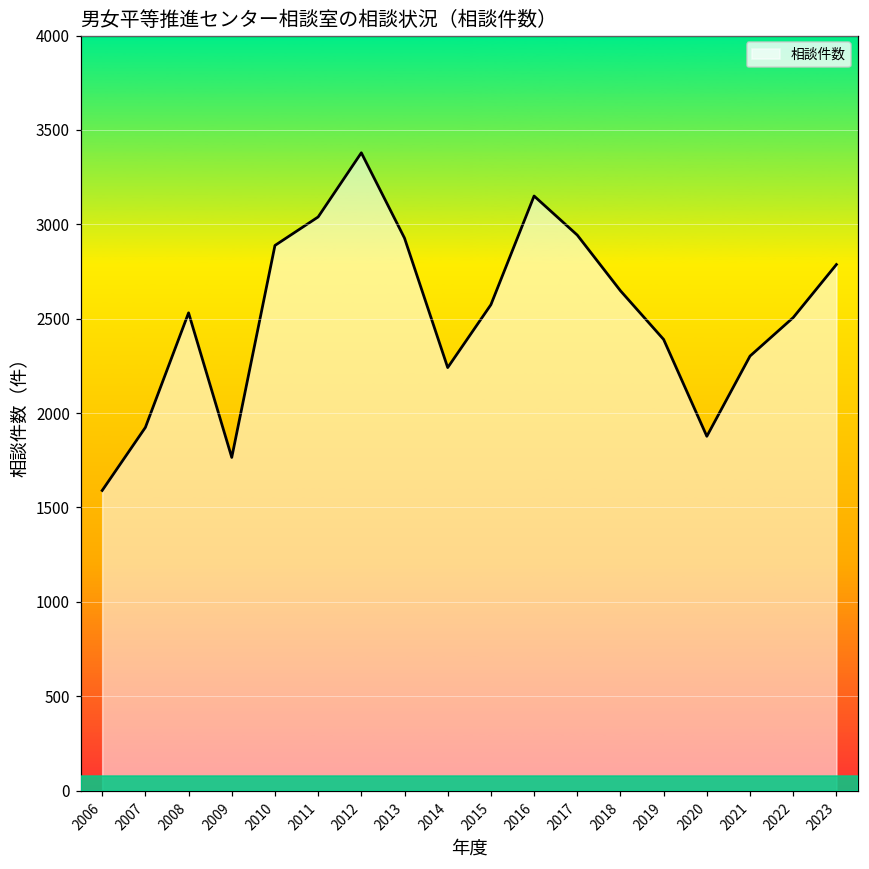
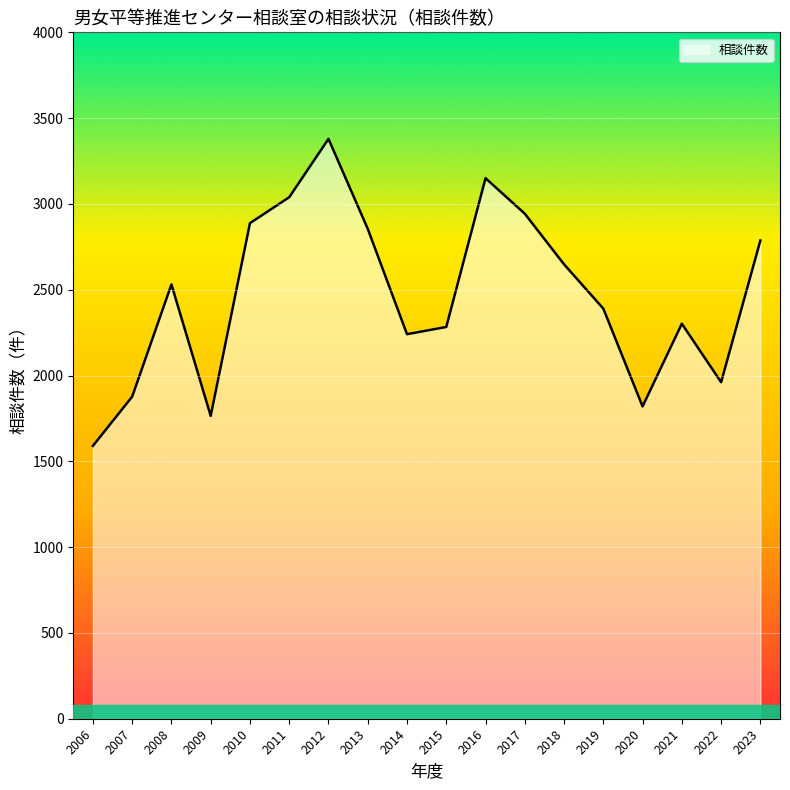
  {
    "2006": 1590,
-   "2007": 1920,
+   "2007": 1880,
    "2008": 2530,
    "2009": 1770,
    "2010": 2890,
    "2011": 3040,
    "2012": 3380,
-   "2013": 2930,
+   "2013": 2860,
    "2014": 2240,
-   "2015": 2570,
+   "2015": 2280,
    "2016": 3150,
    "2017": 2940,
    "2018": 2650,
    "2019": 2390,
-   "2020": 1880,
+   "2020": 1820,
    "2021": 2300,
-   "2022": 2510,
+   "2022": 1960,
    "2023": 2790
  }
